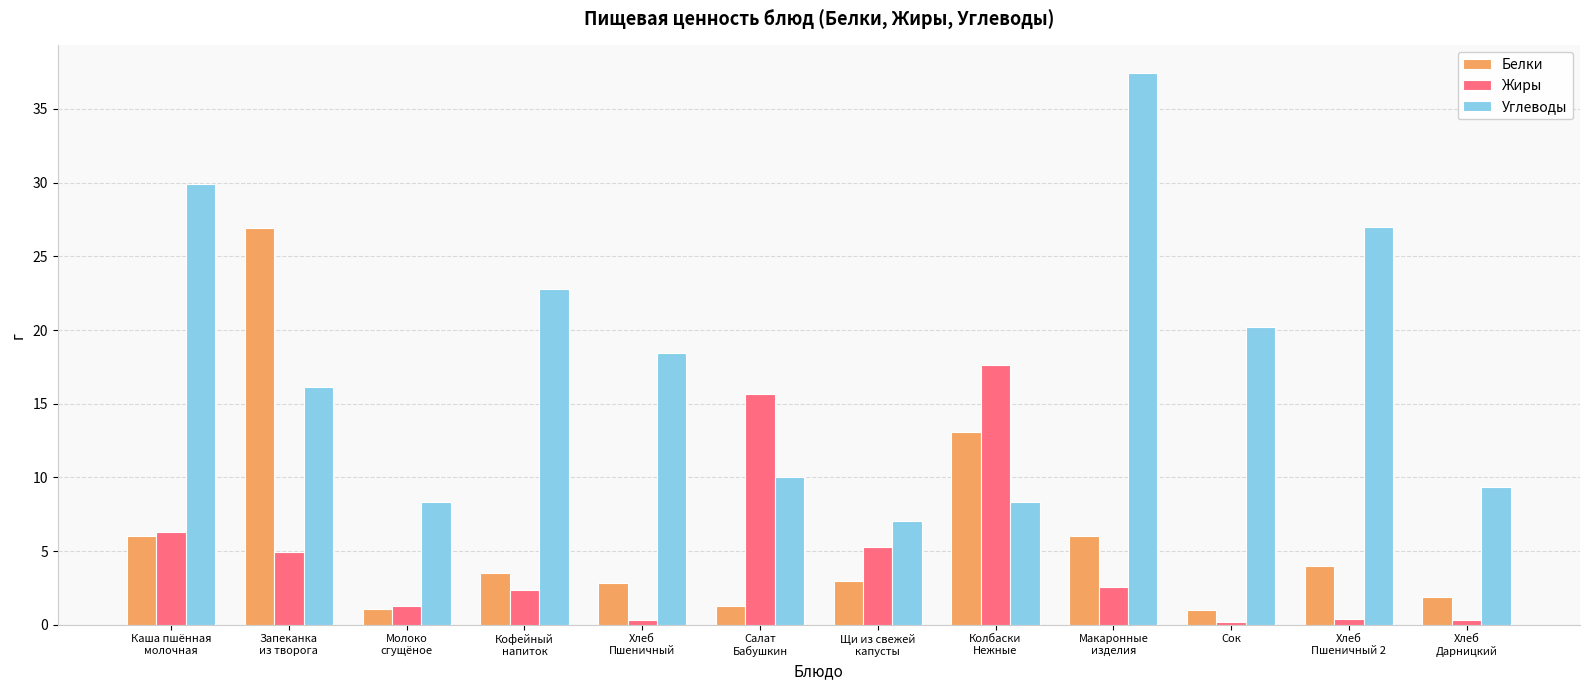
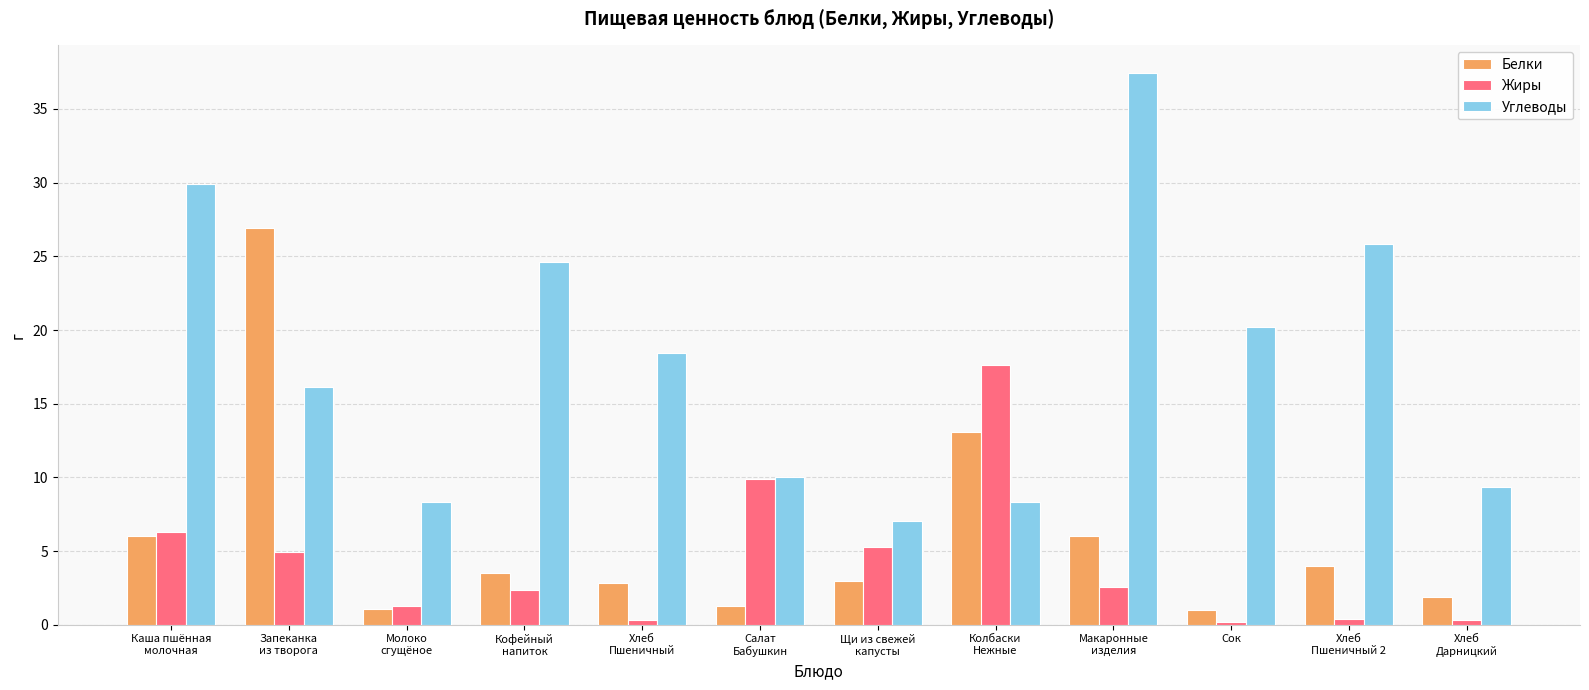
  {
    "Белки": {
      "Каша пшённая молочная": 6.1,
      "Запеканка из творога": 26.9,
      "Молоко сгущёное": 1.1,
      "Кофейный напиток": 3.5,
      "Хлеб Пшеничный": 2.9,
      "Салат Бабушкин": 1.3,
      "Щи из свежей капусты": 2.9,
      "Колбаски Нежные": 13.1,
      "Макаронные изделия": 6.1,
      "Сок": 1.0,
      "Хлеб Пшеничный 2": 4.0,
      "Хлеб Дарницкий": 1.9
    },
    "Жиры": {
      "Каша пшённая молочная": 6.3,
      "Запеканка из творога": 5.0,
      "Молоко сгущёное": 1.3,
      "Кофейный напиток": 2.4,
      "Хлеб Пшеничный": 0.3,
-     "Салат Бабушкин": 15.7,
+     "Салат Бабушкин": 9.9,
      "Щи из свежей капусты": 5.3,
      "Колбаски Нежные": 17.6,
      "Макаронные изделия": 2.6,
      "Сок": 0.2,
      "Хлеб Пшеничный 2": 0.4,
      "Хлеб Дарницкий": 0.3
    },
    "Углеводы": {
      "Каша пшённая молочная": 29.9,
      "Запеканка из творога": 16.1,
      "Молоко сгущёное": 8.3,
-     "Кофейный напиток": 22.8,
+     "Кофейный напиток": 24.6,
      "Хлеб Пшеничный": 18.5,
      "Салат Бабушкин": 10.0,
      "Щи из свежей капусты": 7.0,
      "Колбаски Нежные": 8.4,
      "Макаронные изделия": 37.4,
      "Сок": 20.2,
-     "Хлеб Пшеничный 2": 27.0,
+     "Хлеб Пшеничный 2": 25.8,
      "Хлеб Дарницкий": 9.4
    }
  }
